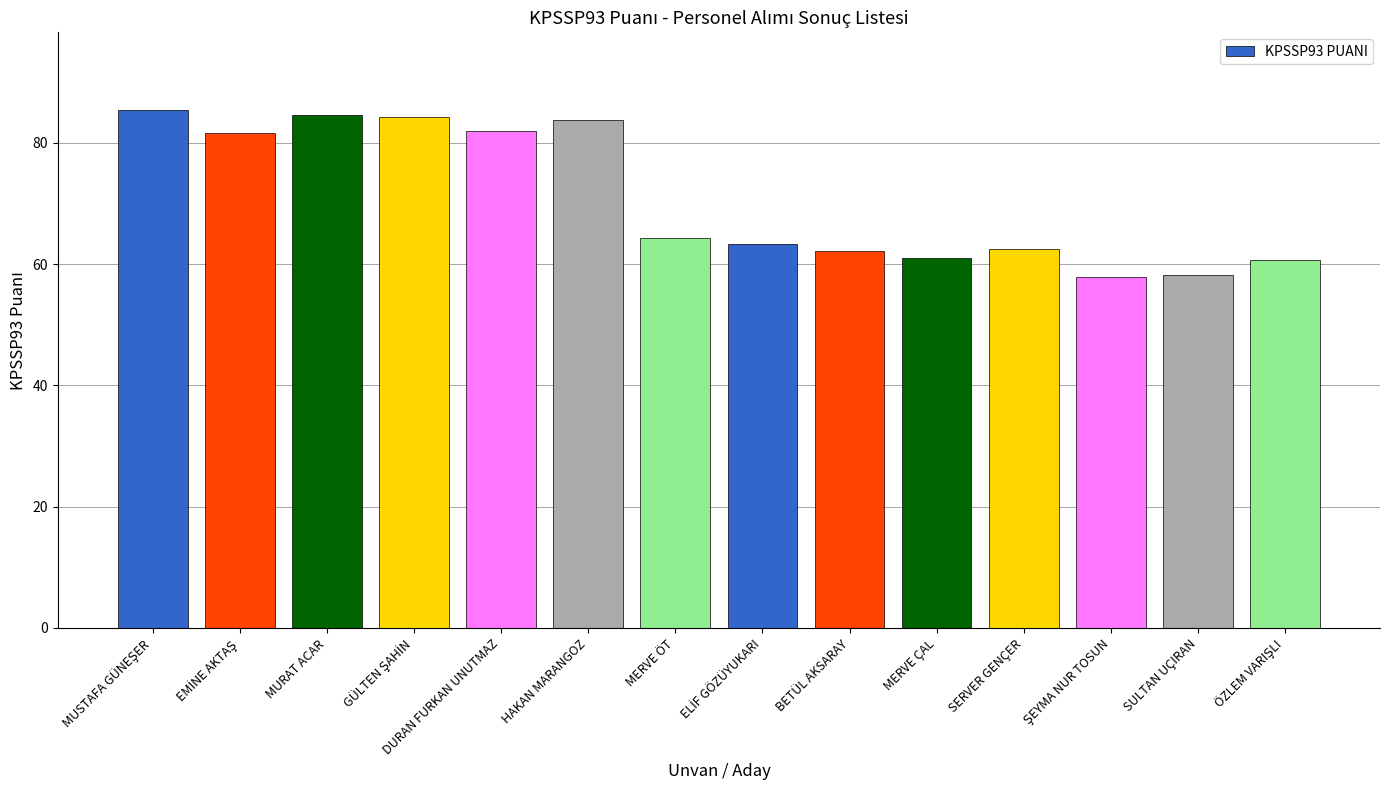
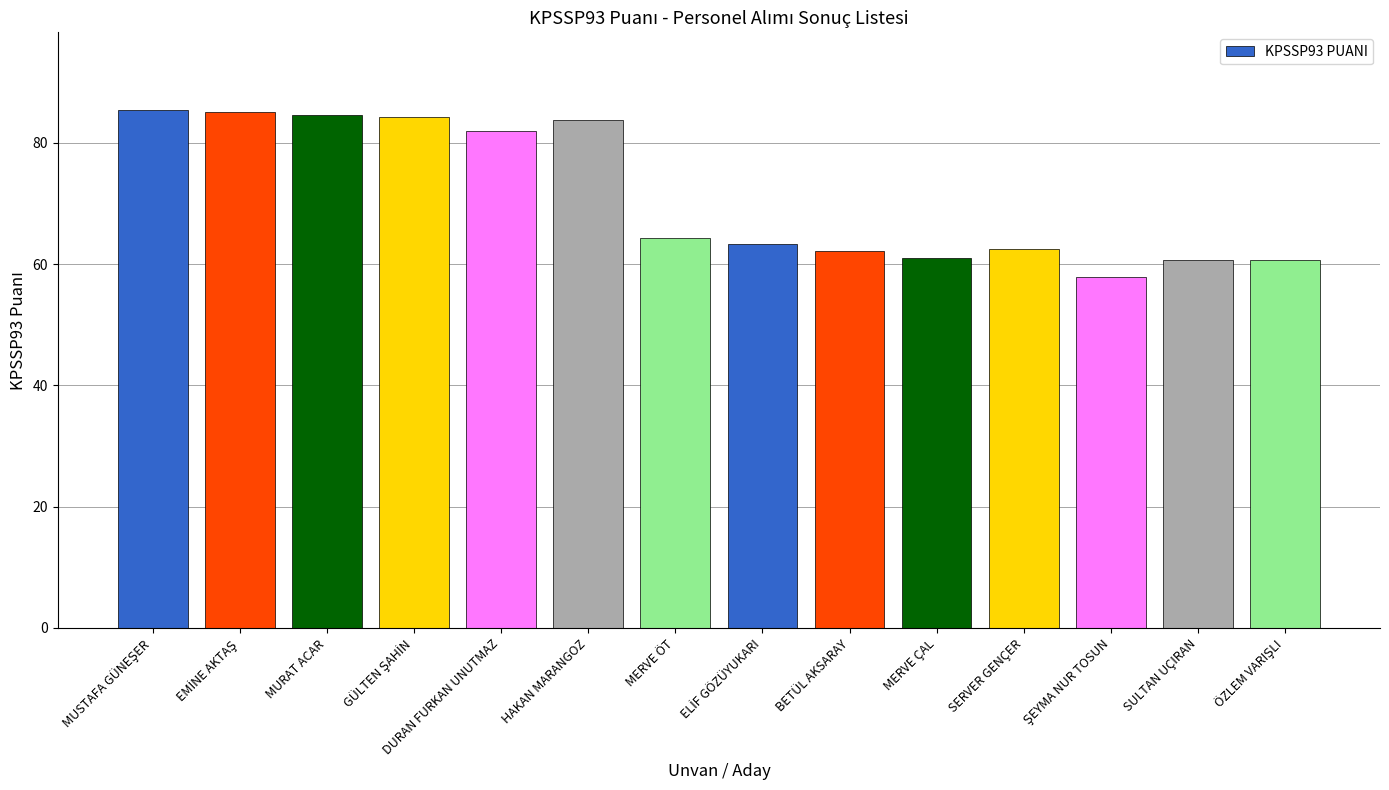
  {
    "MUSTAFA GÜNEŞER": 85,
-   "EMİNE AKTAŞ": 82,
+   "EMİNE AKTAŞ": 85,
    "MURAT ACAR": 85,
    "GÜLTEN ŞAHİN": 84,
    "DURAN FURKAN UNUTMAZ": 82,
    "HAKAN MARANGOZ": 84,
    "MERVE ÖT": 64,
    "ELİF GÖZÜYUKARI": 63,
    "BETÜL AKSARAY": 62,
    "MERVE ÇAL": 61,
    "SERVER GENÇER": 63,
    "ŞEYMA NUR TOSUN": 58,
-   "SULTAN UÇIRAN": 58,
+   "SULTAN UÇIRAN": 61,
    "ÖZLEM VARIŞLI": 61
  }
